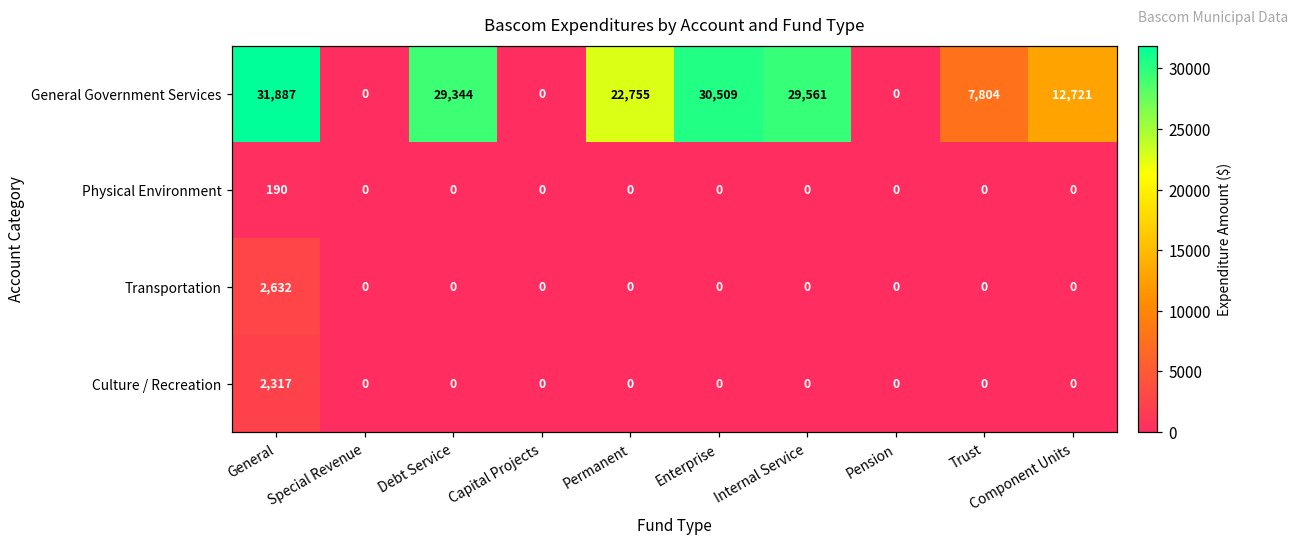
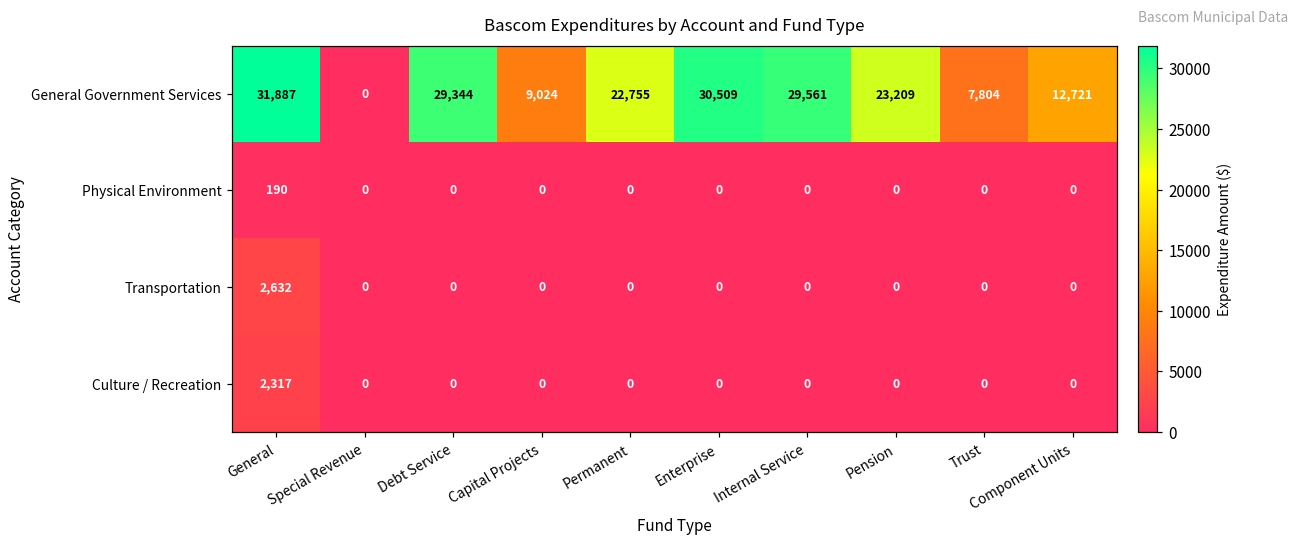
  {
    "General Government Services": {
      "General": "31,887",
      "Special Revenue": "0",
      "Debt Service": "29,344",
-     "Capital Projects": "0",
+     "Capital Projects": "9,024",
      "Permanent": "22,755",
      "Enterprise": "30,509",
      "Internal Service": "29,561",
-     "Pension": "0",
+     "Pension": "23,209",
      "Trust": "7,804",
      "Component Units": "12,721"
    },
    "Physical Environment": {
      "General": "190",
      "Special Revenue": "0",
      "Debt Service": "0",
      "Capital Projects": "0",
      "Permanent": "0",
      "Enterprise": "0",
      "Internal Service": "0",
      "Pension": "0",
      "Trust": "0",
      "Component Units": "0"
    },
    "Transportation": {
      "General": "2,632",
      "Special Revenue": "0",
      "Debt Service": "0",
      "Capital Projects": "0",
      "Permanent": "0",
      "Enterprise": "0",
      "Internal Service": "0",
      "Pension": "0",
      "Trust": "0",
      "Component Units": "0"
    },
    "Culture / Recreation": {
      "General": "2,317",
      "Special Revenue": "0",
      "Debt Service": "0",
      "Capital Projects": "0",
      "Permanent": "0",
      "Enterprise": "0",
      "Internal Service": "0",
      "Pension": "0",
      "Trust": "0",
      "Component Units": "0"
    }
  }
